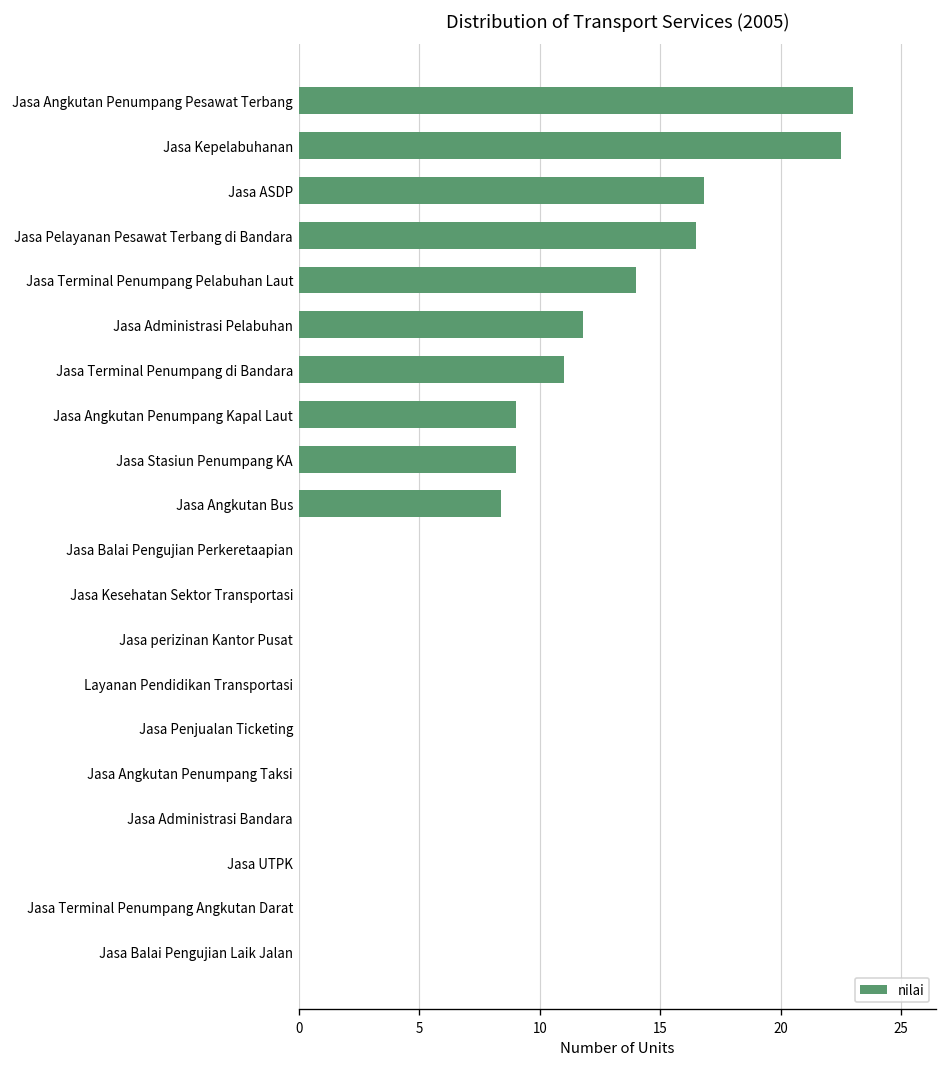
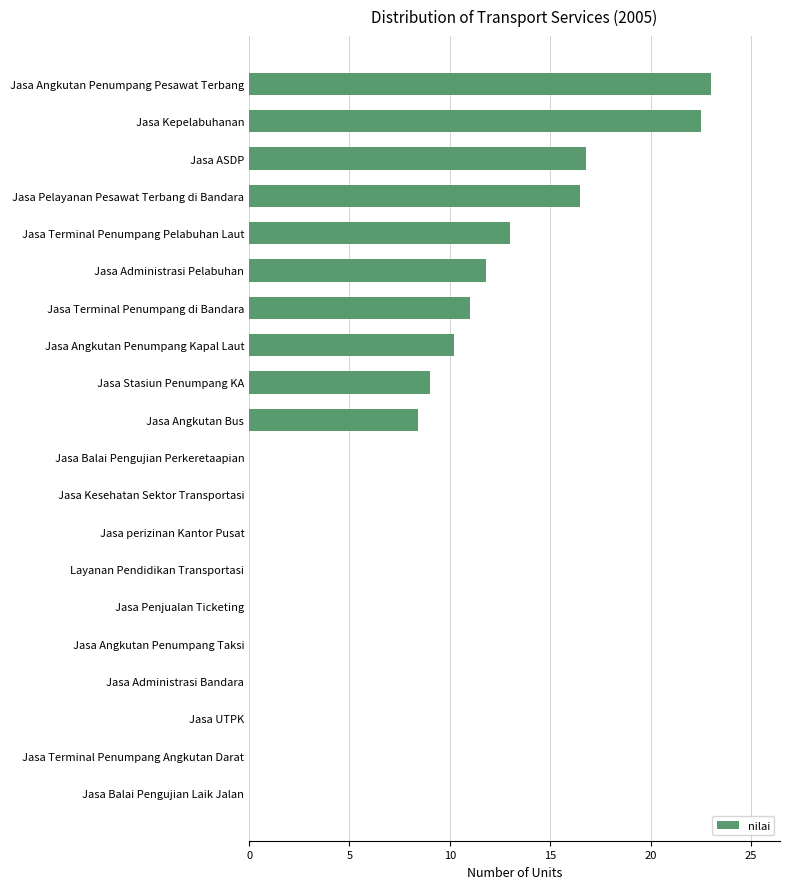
  {
    "Jasa Angkutan Penumpang Pesawat Terbang": 23.0,
    "Jasa Kepelabuhanan": 22.5,
    "Jasa ASDP": 16.8,
    "Jasa Pelayanan Pesawat Terbang di Bandara": 16.5,
-   "Jasa Terminal Penumpang Pelabuhan Laut": 14,
+   "Jasa Terminal Penumpang Pelabuhan Laut": 13,
    "Jasa Administrasi Pelabuhan": 11.8,
    "Jasa Terminal Penumpang di Bandara": 11.0,
-   "Jasa Angkutan Penumpang Kapal Laut": 9.0,
+   "Jasa Angkutan Penumpang Kapal Laut": 10.2,
    "Jasa Stasiun Penumpang KA": 9.0,
    "Jasa Angkutan Bus": 8.4,
    "Jasa Balai Pengujian Perkeretaapian": 0.0,
    "Jasa Kesehatan Sektor Transportasi": 0.0,
    "Jasa perizinan Kantor Pusat": 0.0,
    "Layanan Pendidikan Transportasi": 0.0,
    "Jasa Penjualan Ticketing": 0.0,
    "Jasa Angkutan Penumpang Taksi": 0.0,
    "Jasa Administrasi Bandara": 0.0,
    "Jasa UTPK": 0.0,
    "Jasa Terminal Penumpang Angkutan Darat": 0.0,
    "Jasa Balai Pengujian Laik Jalan": 0.0
  }
